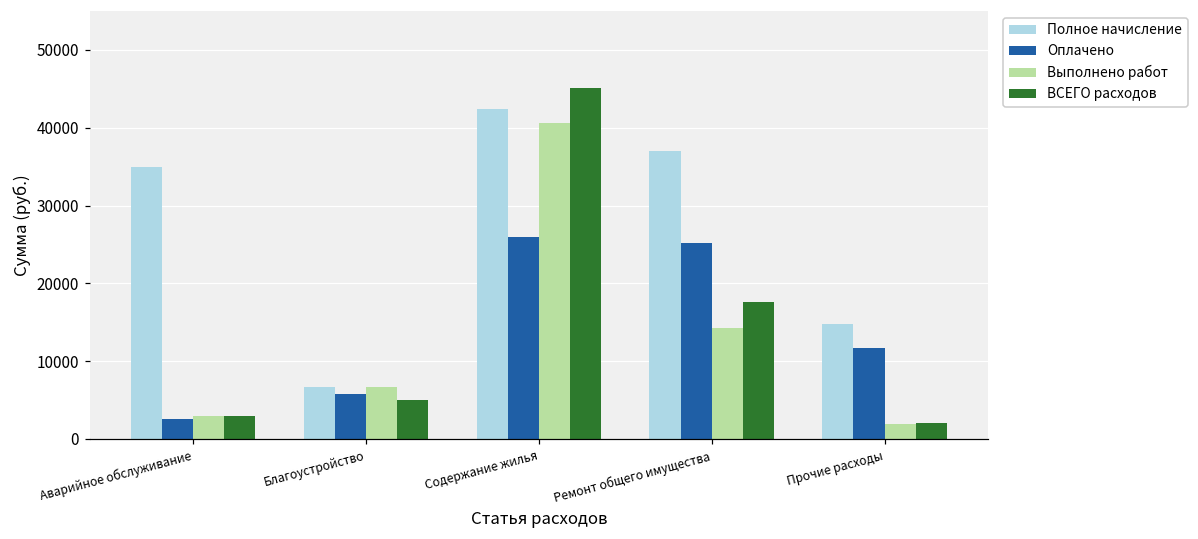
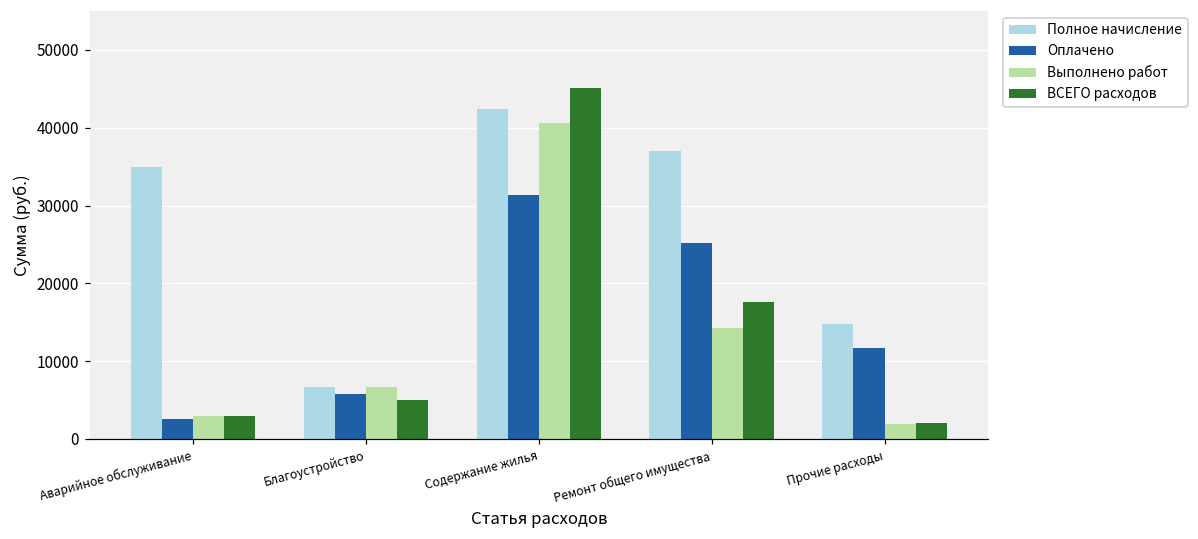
  {
    "Полное начисление": {
      "Аварийное обслуживание": 35000,
      "Благоустройство": 7000,
      "Содержание жилья": 42000,
      "Ремонт общего имущества": 37000,
      "Прочие расходы": 15000
    },
    "Оплачено": {
      "Аварийное обслуживание": 3000,
      "Благоустройство": 6000,
-     "Содержание жилья": 26000,
+     "Содержание жилья": 31000,
      "Ремонт общего имущества": 25000,
      "Прочие расходы": 12000
    },
    "Выполнено работ": {
      "Аварийное обслуживание": 3000,
      "Благоустройство": 7000,
      "Содержание жилья": 41000,
      "Ремонт общего имущества": 14000,
      "Прочие расходы": 2000
    },
    "ВСЕГО расходов": {
      "Аварийное обслуживание": 3000,
      "Благоустройство": 5000,
      "Содержание жилья": 45000,
      "Ремонт общего имущества": 18000,
      "Прочие расходы": 2000
    }
  }
